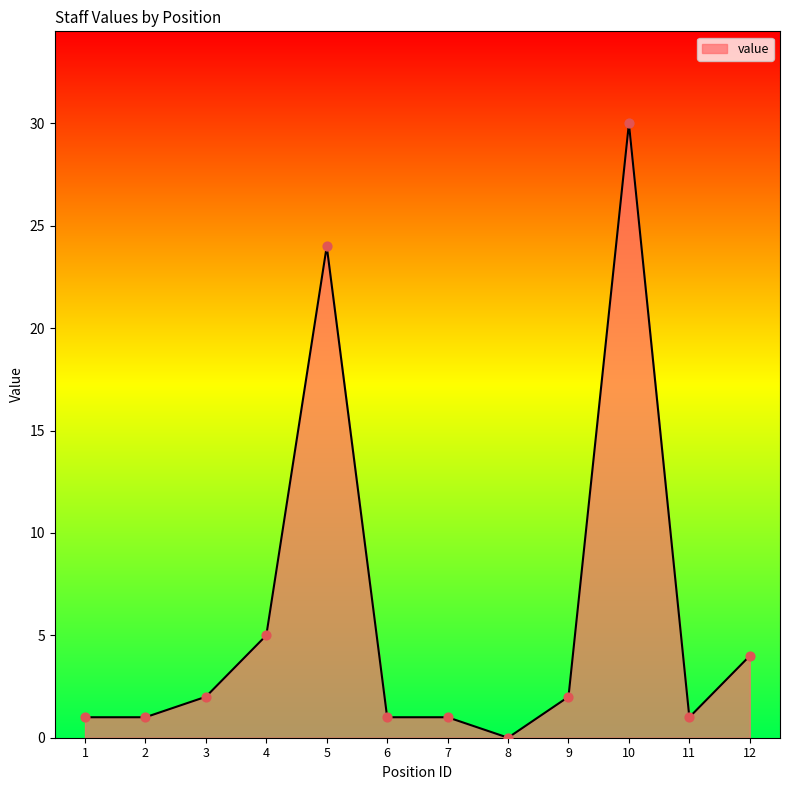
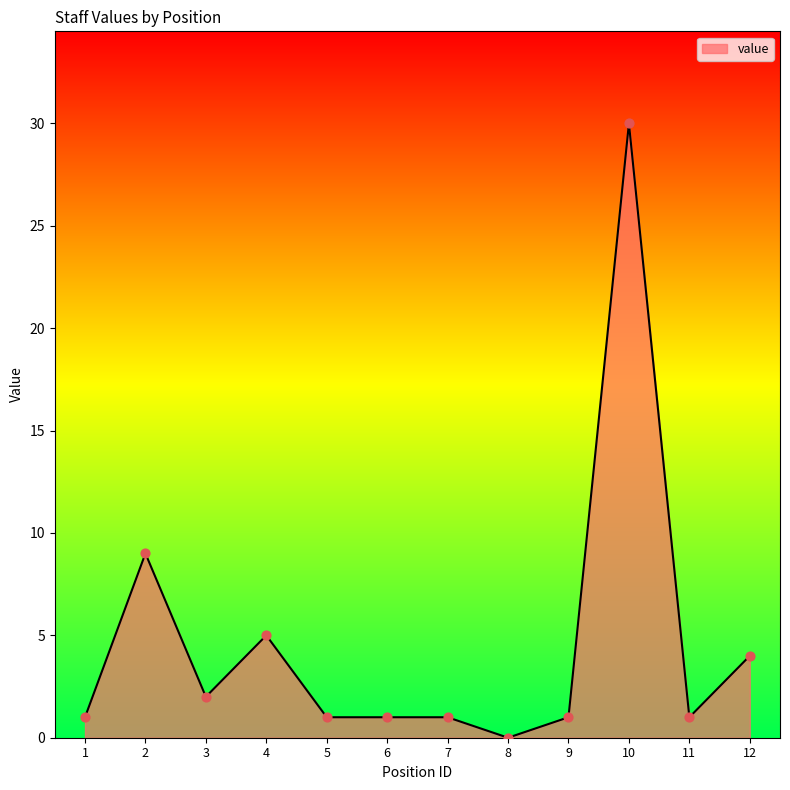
  {
    "1": 1,
-   "2": 1,
+   "2": 9,
    "3": 2,
    "4": 5,
-   "5": 24,
+   "5": 1,
    "6": 1,
    "7": 1,
    "8": 0,
-   "9": 2,
+   "9": 1,
    "10": 30,
    "11": 1,
    "12": 4
  }
